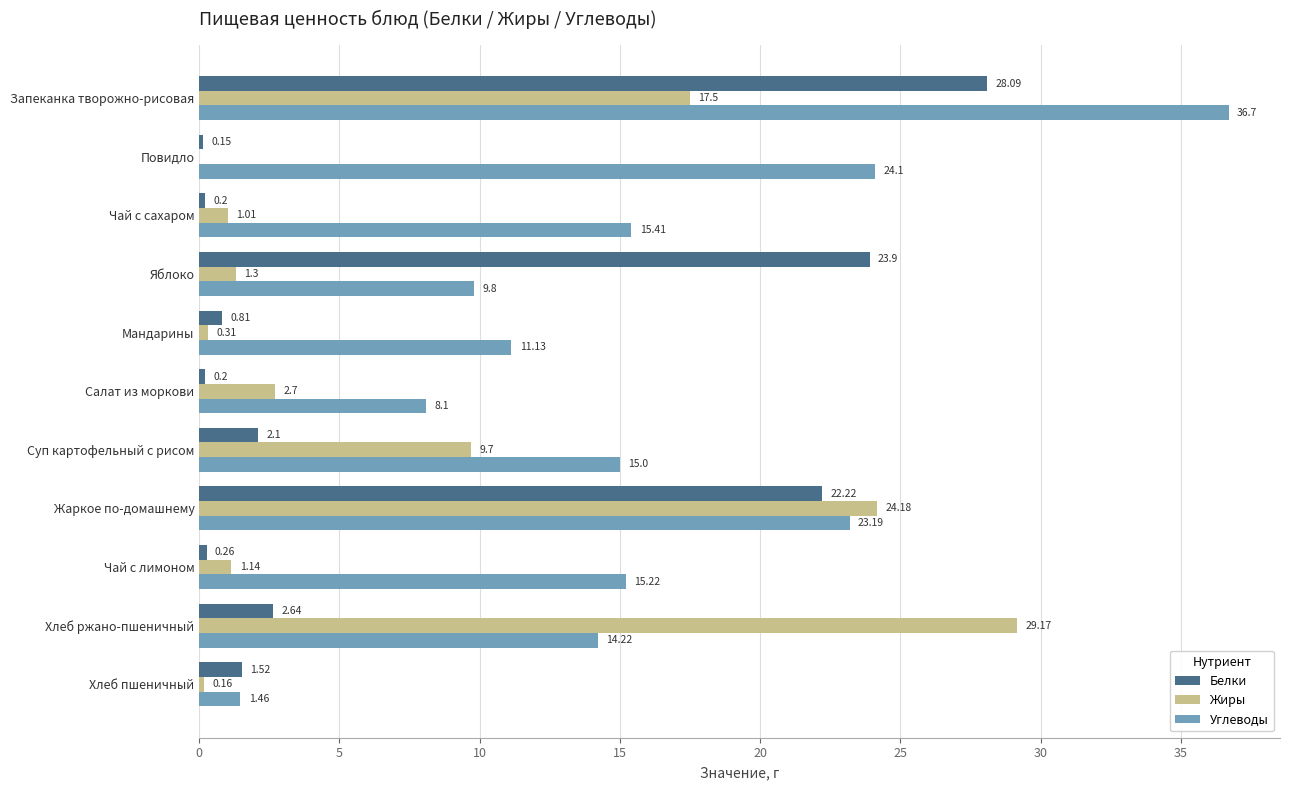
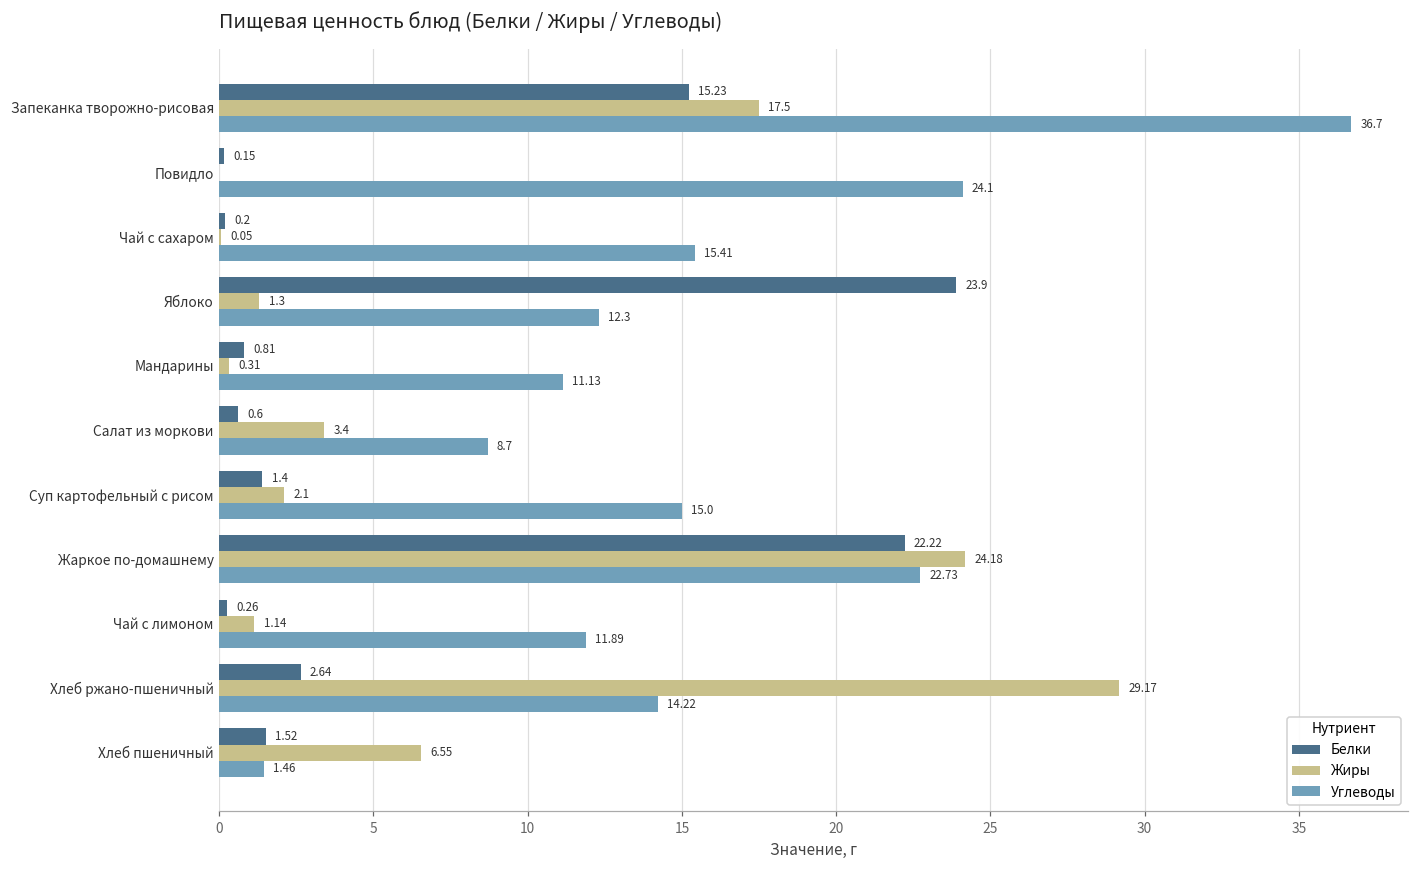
  {
    "Белки": {
-     "Запеканка творожно-рисовая": 28.09,
+     "Запеканка творожно-рисовая": 15.23,
      "Повидло": 0.15,
      "Чай с сахаром": 0.2,
      "Яблоко": 23.9,
      "Мандарины": 0.81,
-     "Салат из моркови": 0.2,
-     "Суп картофельный с рисом": 2.1,
+     "Салат из моркови": 0.6,
+     "Суп картофельный с рисом": 1.4,
      "Жаркое по-домашнему": 22.22,
      "Чай с лимоном": 0.26,
      "Хлеб ржано-пшеничный": 2.64,
      "Хлеб пшеничный": 1.52
    },
    "Жиры": {
      "Запеканка творожно-рисовая": 17.5,
-     "Чай с сахаром": 1.01,
+     "Чай с сахаром": 0.05,
      "Яблоко": 1.3,
      "Мандарины": 0.31,
-     "Салат из моркови": 2.7,
-     "Суп картофельный с рисом": 9.7,
+     "Салат из моркови": 3.4,
+     "Суп картофельный с рисом": 2.1,
      "Жаркое по-домашнему": 24.18,
      "Чай с лимоном": 1.14,
      "Хлеб ржано-пшеничный": 29.17,
-     "Хлеб пшеничный": 0.16
+     "Хлеб пшеничный": 6.55
    },
    "Углеводы": {
      "Запеканка творожно-рисовая": 36.7,
      "Повидло": 24.1,
      "Чай с сахаром": 15.41,
-     "Яблоко": 9.8,
+     "Яблоко": 12.3,
      "Мандарины": 11.13,
-     "Салат из моркови": 8.1,
+     "Салат из моркови": 8.7,
      "Суп картофельный с рисом": 15.0,
-     "Жаркое по-домашнему": 23.19,
-     "Чай с лимоном": 15.22,
+     "Жаркое по-домашнему": 22.73,
+     "Чай с лимоном": 11.89,
      "Хлеб ржано-пшеничный": 14.22,
      "Хлеб пшеничный": 1.46
    }
  }
